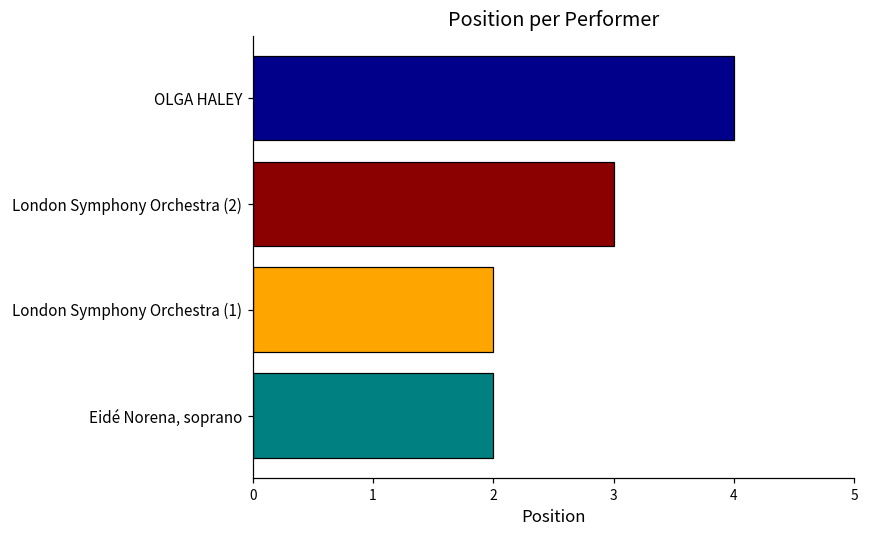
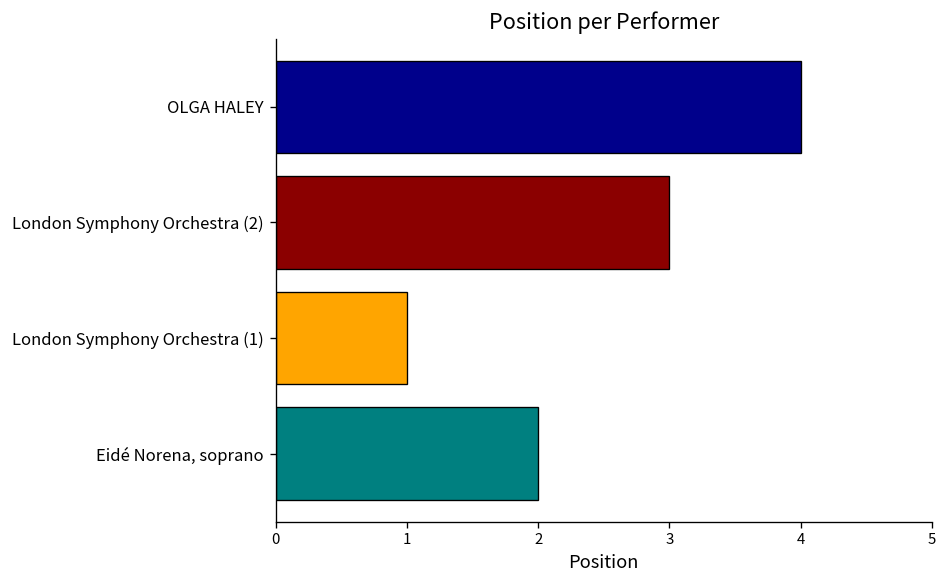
  {
    "OLGA HALEY": 4,
    "London Symphony Orchestra (2)": 3,
-   "London Symphony Orchestra (1)": 2,
+   "London Symphony Orchestra (1)": 1,
    "Eidé Norena, soprano": 2
  }
